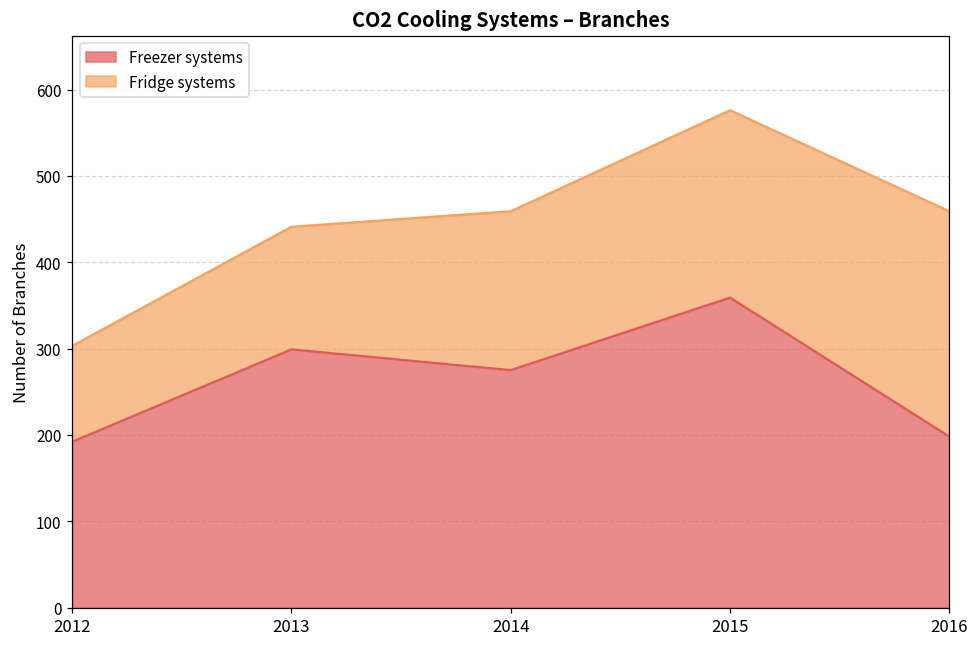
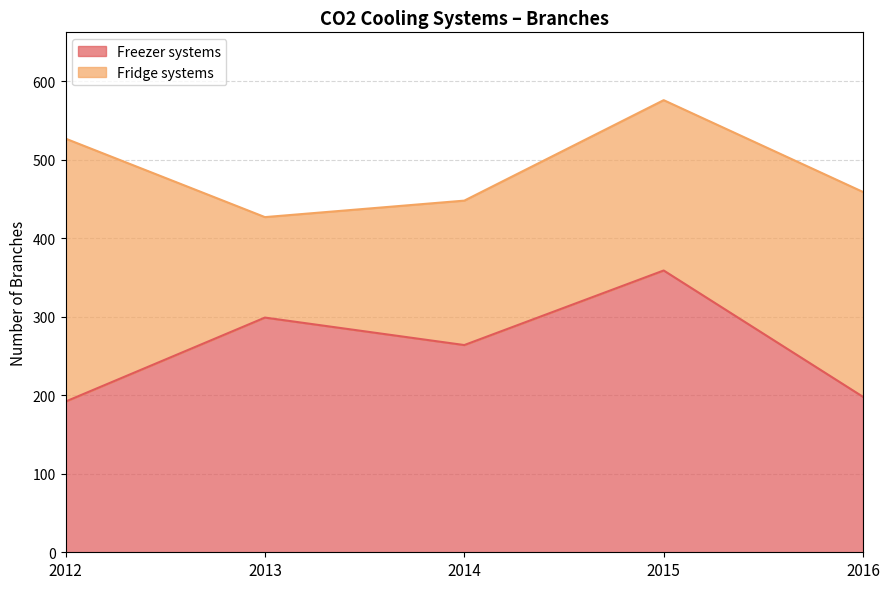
  {
    "Freezer systems": {
      "2012": 190,
      "2013": 300,
-     "2014": 280,
+     "2014": 260,
      "2015": 360,
      "2016": 200
    },
    "Fridge systems": {
-     "2012": 110,
-     "2013": 140,
+     "2012": 340,
+     "2013": 130,
      "2014": 180,
      "2015": 220,
      "2016": 260
    }
  }
